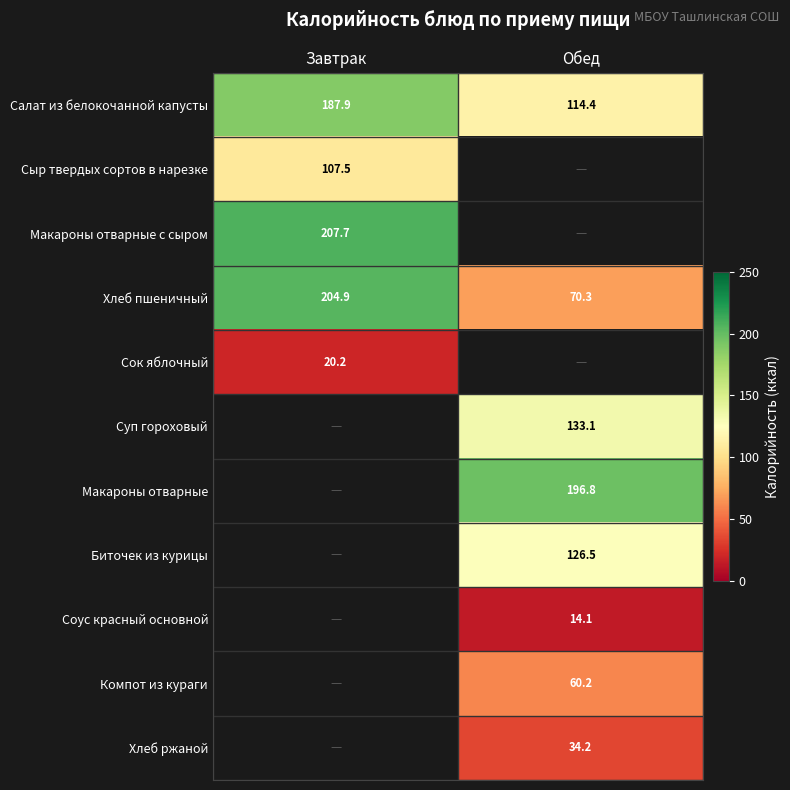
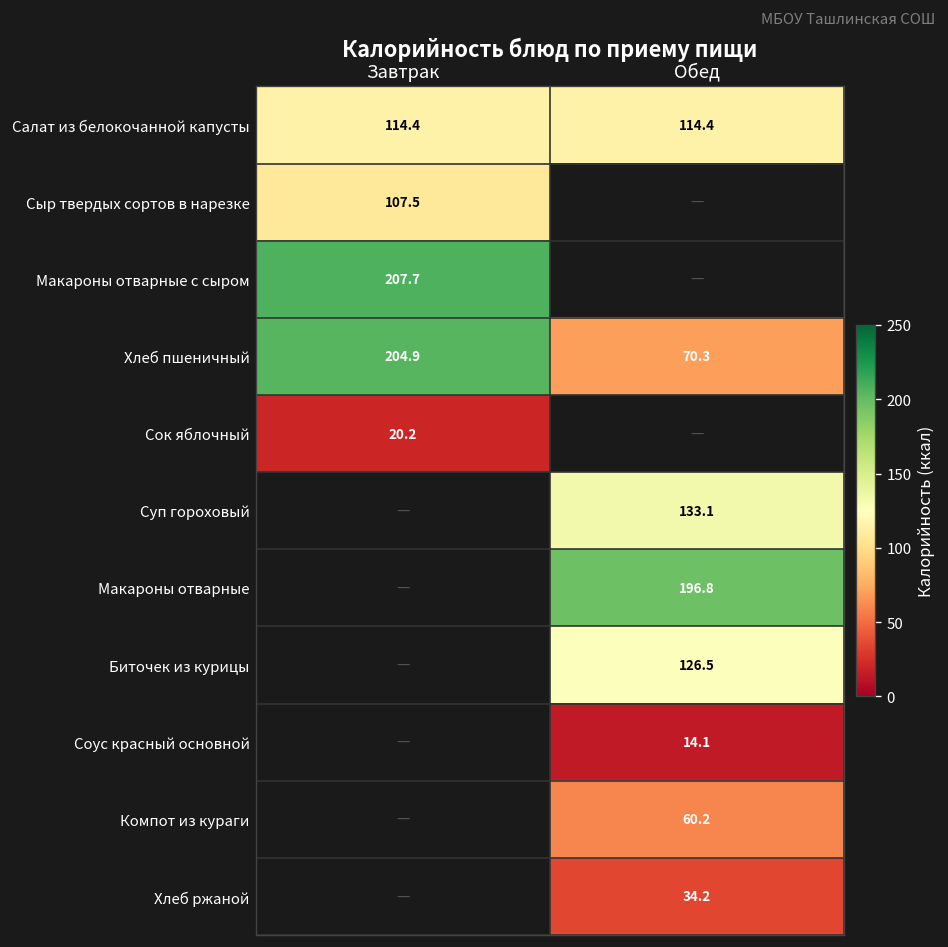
  {
    "Салат из белокочанной капусты": {
-     "Завтрак": 187.9,
+     "Завтрак": 114.4,
      "Обед": 114.4
    },
    "Сыр твердых сортов в нарезке": {
      "Завтрак": 107.5
    },
    "Макароны отварные с сыром": {
      "Завтрак": 207.7
    },
    "Хлеб пшеничный": {
      "Завтрак": 204.9,
      "Обед": 70.3
    },
    "Сок яблочный": {
      "Завтрак": 20.2
    },
    "Суп гороховый": {
      "Обед": 133.1
    },
    "Макароны отварные": {
      "Обед": 196.8
    },
    "Биточек из курицы": {
      "Обед": 126.5
    },
    "Соус красный основной": {
      "Обед": 14.1
    },
    "Компот из кураги": {
      "Обед": 60.2
    },
    "Хлеб ржаной": {
      "Обед": 34.2
    }
  }
